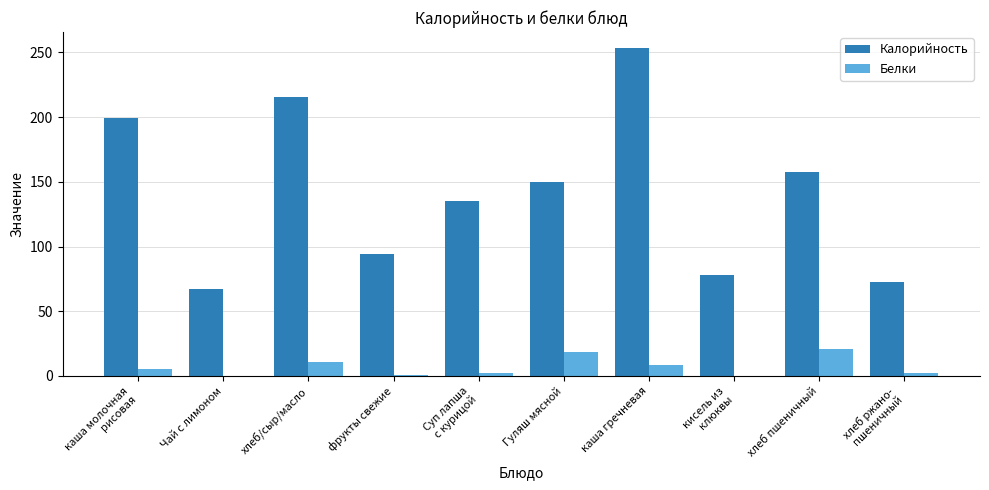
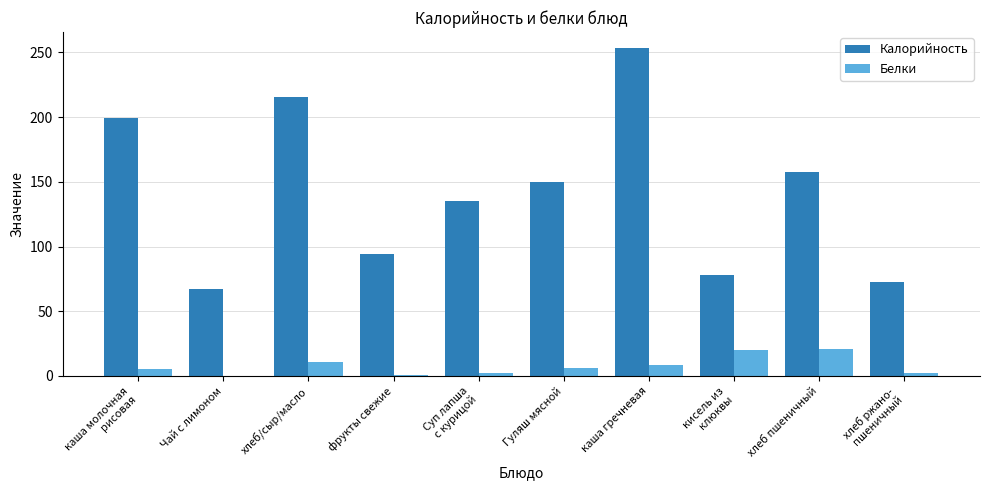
  {
    "Калорийность": {
      "каша молочная рисовая": 199,
      "Чай с лимоном": 67,
      "хлеб/сыр/масло": 216,
      "фрукты свежие": 94,
      "Суп лапша с курицой": 136,
      "Гуляш мясной": 150,
      "каша гречневая": 253,
      "кисель из клюквы": 78,
      "хлеб пшеничный": 158,
      "хлеб ржано- пшеничный": 72
    },
    "Белки": {
      "каша молочная рисовая": 6,
      "хлеб/сыр/масло": 10,
      "Суп лапша с курицой": 2,
-     "Гуляш мясной": 18,
+     "Гуляш мясной": 6,
      "каша гречневая": 9,
-     "кисель из клюквы": 0,
+     "кисель из клюквы": 20,
      "хлеб пшеничный": 21,
      "хлеб ржано- пшеничный": 3
    }
  }
